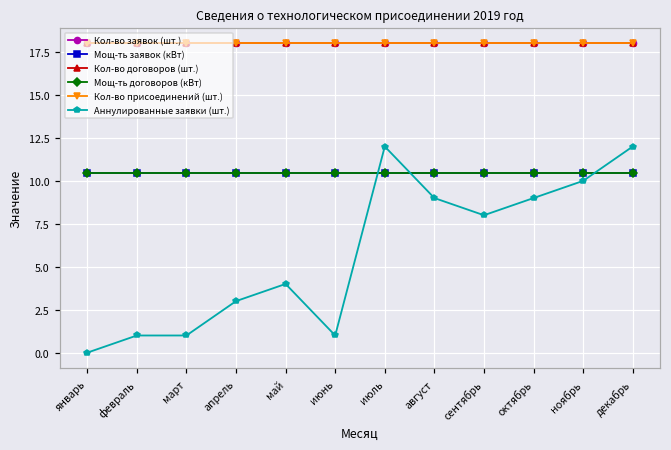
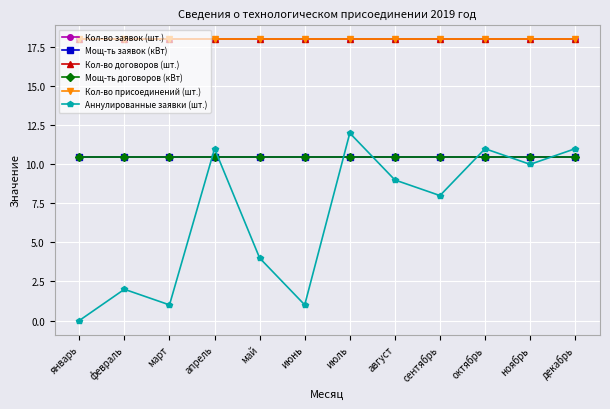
  {
    "Кол-во присоединений (шт.)": {
      "апрель": 18,
      "май": 18,
      "июнь": 18,
      "июль": 18,
      "август": 18,
      "сентябрь": 18,
      "октябрь": 18,
      "ноябрь": 18,
      "декабрь": 18
    },
    "Мощ-ть договоров (кВт)": {
      "январь": 10.5,
      "февраль": 10.5,
      "март": 10.5,
      "апрель": 10.5,
      "май": 10.5,
      "июнь": 10.5,
      "июль": 10.5,
      "август": 10.5,
      "сентябрь": 10.5,
      "октябрь": 10.5,
      "ноябрь": 10.5,
      "декабрь": 10.5
    },
    "Аннулированные заявки (шт.)": {
      "январь": 0,
-     "февраль": 1,
+     "февраль": 2,
      "март": 1,
-     "апрель": 3,
+     "апрель": 11,
      "май": 4,
      "июнь": 1,
      "июль": 12,
      "август": 9,
      "сентябрь": 8,
-     "октябрь": 9,
+     "октябрь": 11,
      "ноябрь": 10,
-     "декабрь": 12
+     "декабрь": 11
    }
  }
